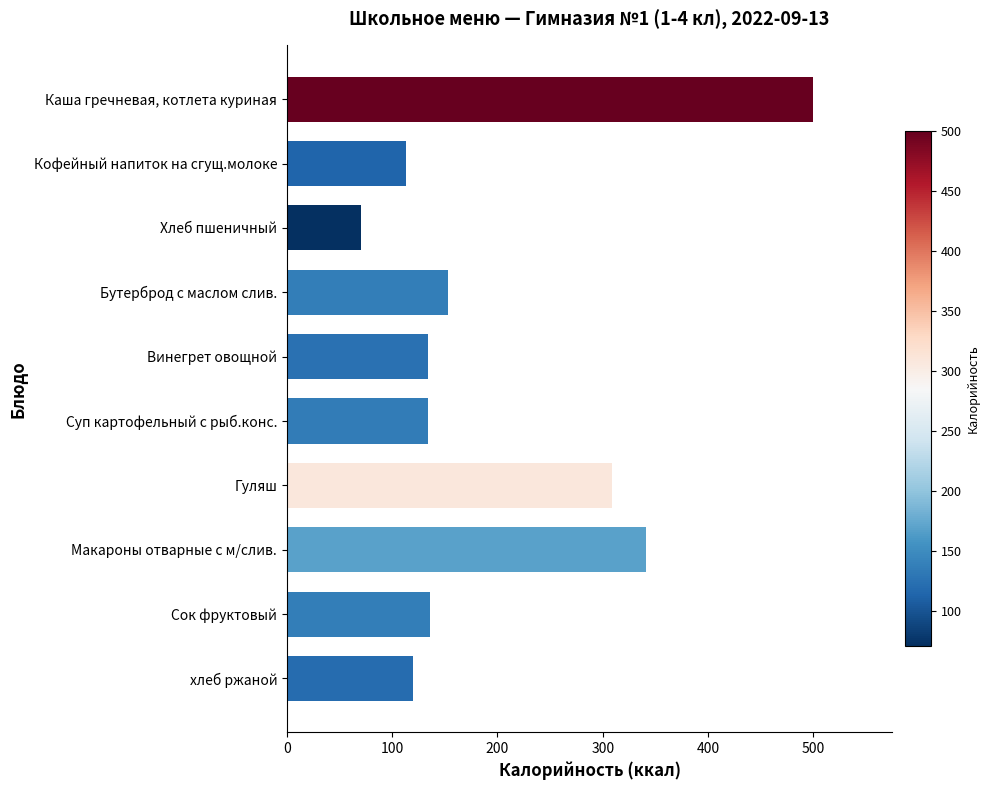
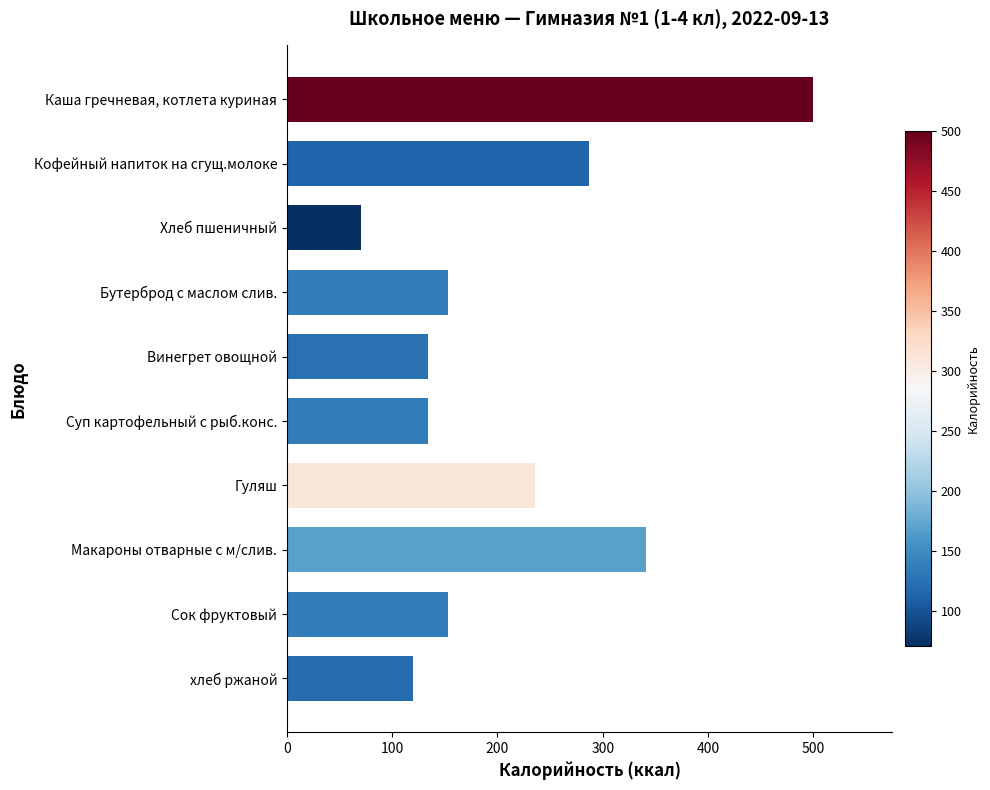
  {
    "Каша гречневая, котлета куриная": 500,
-   "Кофейный напиток на сгущ.молоке": 113,
+   "Кофейный напиток на сгущ.молоке": 287,
    "Хлеб пшеничный": 70,
    "Бутерброд с маслом слив.": 153,
    "Винегрет овощной": 134,
    "Суп картофельный с рыб.конс.": 134,
-   "Гуляш": 309,
+   "Гуляш": 236,
    "Макароны отварные с м/слив.": 341,
-   "Сок фруктовый": 136,
+   "Сок фруктовый": 153,
    "хлеб ржаной": 120
  }
